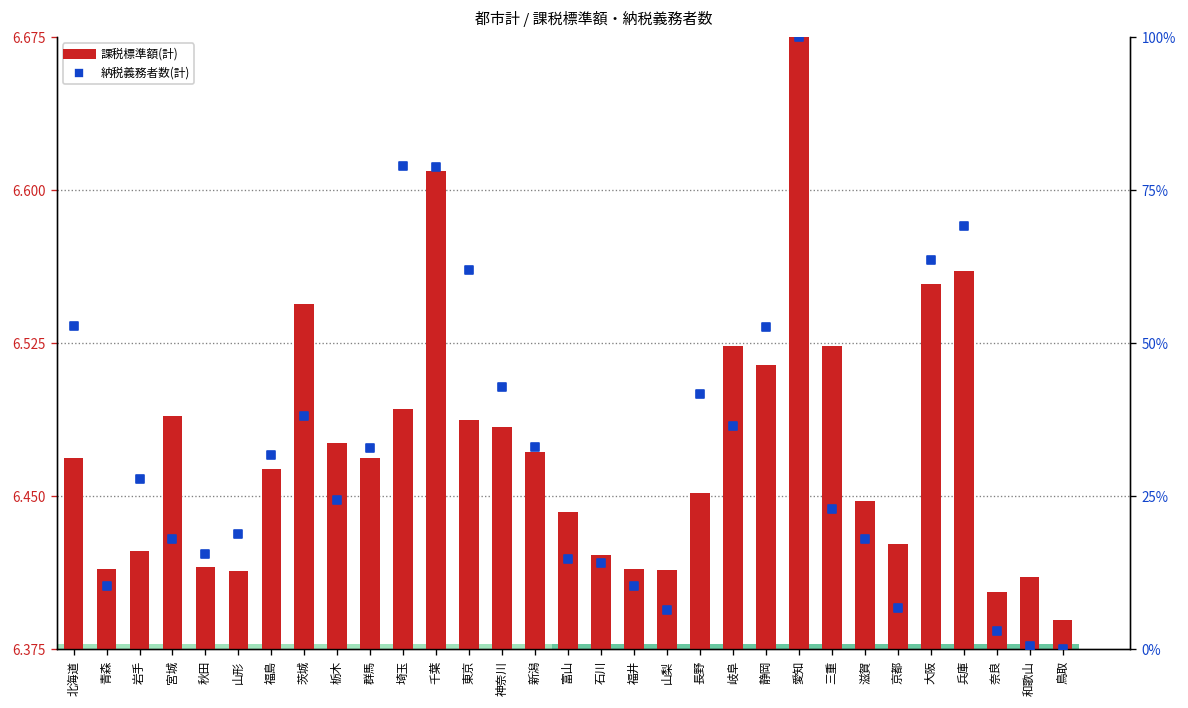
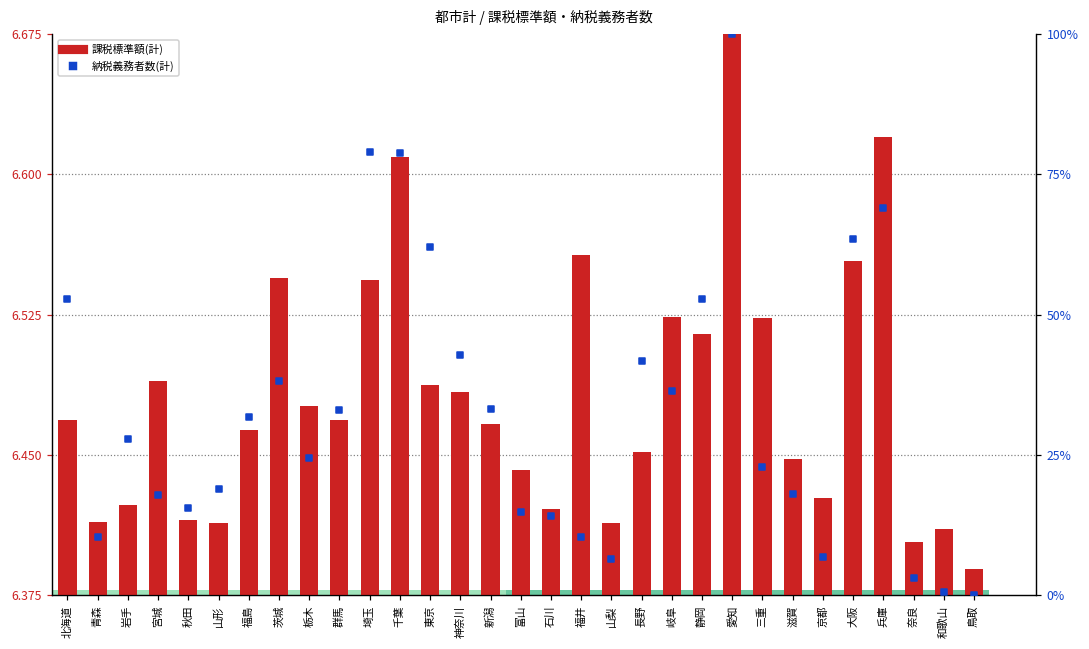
  {
    "課税標準額(計)": {
      "北海道": 6.469,
      "青森": 6.414,
      "岩手": 6.423,
      "宮城": 6.489,
      "秋田": 6.415,
      "山形": 6.413,
      "福島": 6.463,
      "茨城": 6.544,
      "栃木": 6.476,
      "群馬": 6.469,
-     "埼玉": 6.493,
+     "埼玉": 6.543,
      "千葉": 6.609,
      "東京": 6.487,
      "神奈川": 6.484,
-     "新潟": 6.472,
+     "新潟": 6.467,
      "富山": 6.442,
      "石川": 6.421,
-     "福井": 6.414,
+     "福井": 6.557,
      "山梨": 6.414,
      "長野": 6.451,
      "岐阜": 6.524,
      "静岡": 6.515,
      "愛知": 6.675,
      "三重": 6.523,
      "滋賀": 6.448,
      "京都": 6.427,
      "大阪": 6.554,
-     "兵庫": 6.561,
+     "兵庫": 6.620,
      "奈良": 6.403,
      "和歌山": 6.410,
      "鳥取": 6.389
    }
  }
